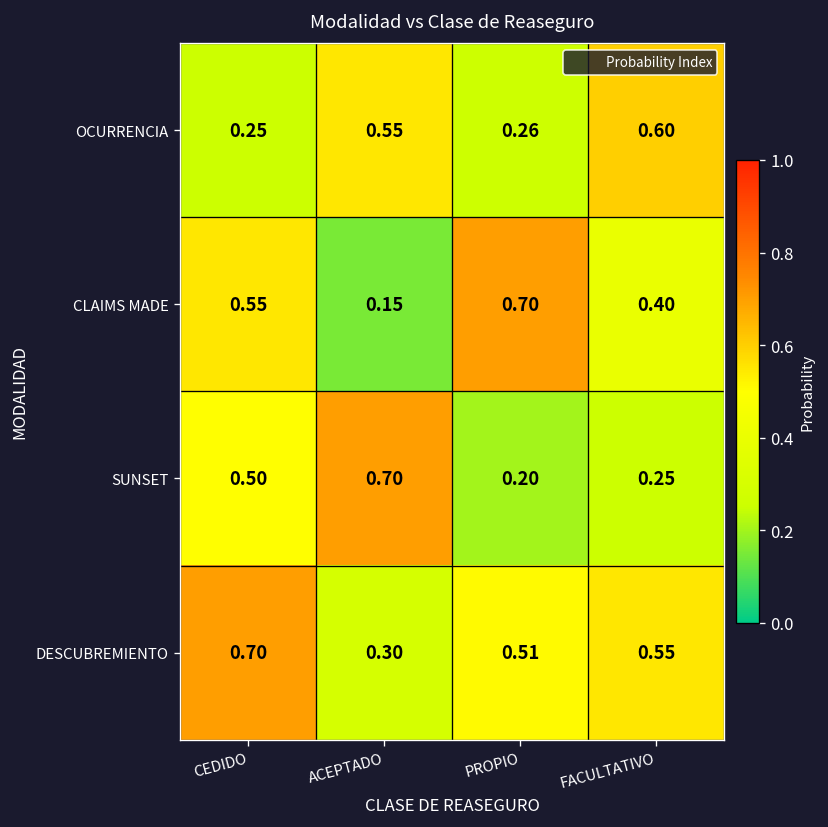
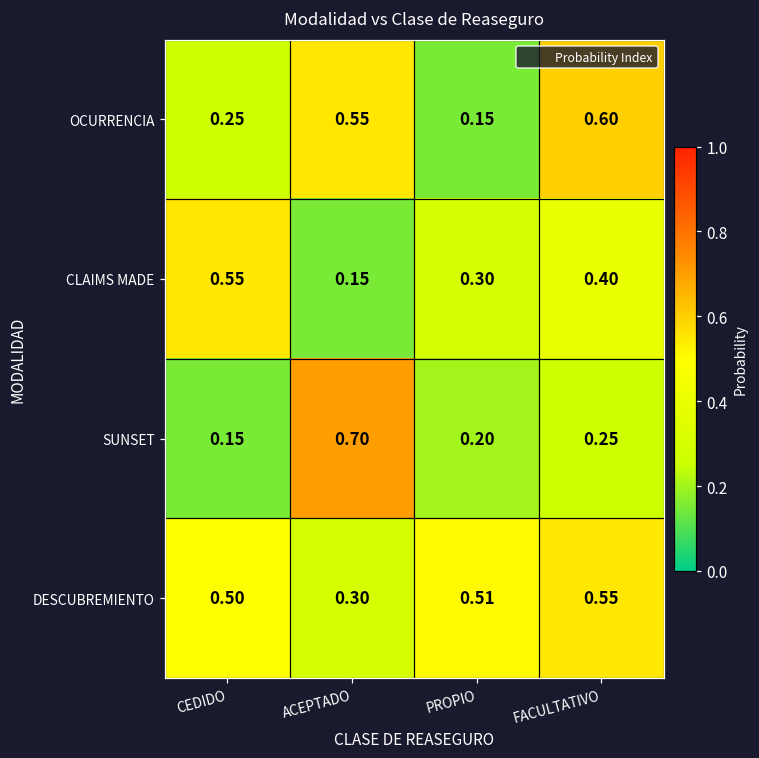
  {
    "OCURRENCIA": {
      "CEDIDO": 0.25,
      "ACEPTADO": 0.55,
-     "PROPIO": 0.26,
+     "PROPIO": 0.15,
      "FACULTATIVO": 0.60
    },
    "CLAIMS MADE": {
      "CEDIDO": 0.55,
      "ACEPTADO": 0.15,
-     "PROPIO": 0.70,
+     "PROPIO": 0.30,
      "FACULTATIVO": 0.40
    },
    "SUNSET": {
-     "CEDIDO": 0.50,
+     "CEDIDO": 0.15,
      "ACEPTADO": 0.70,
      "PROPIO": 0.20,
      "FACULTATIVO": 0.25
    },
    "DESCUBREMIENTO": {
-     "CEDIDO": 0.70,
+     "CEDIDO": 0.50,
      "ACEPTADO": 0.30,
      "PROPIO": 0.51,
      "FACULTATIVO": 0.55
    }
  }
